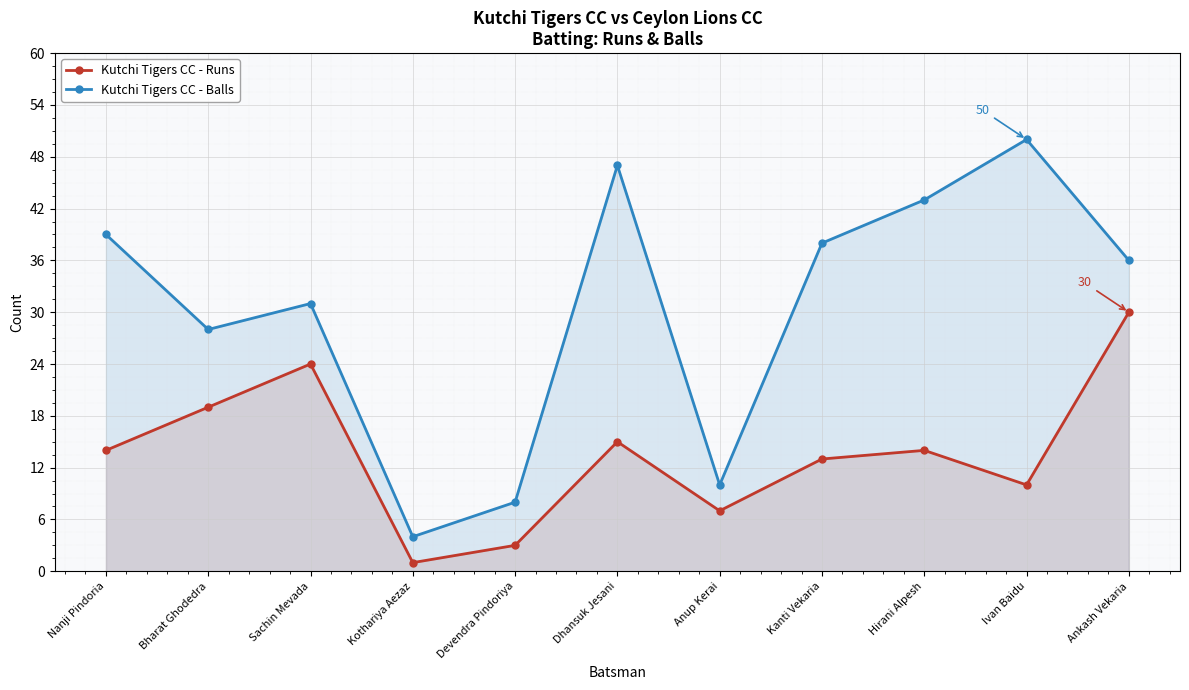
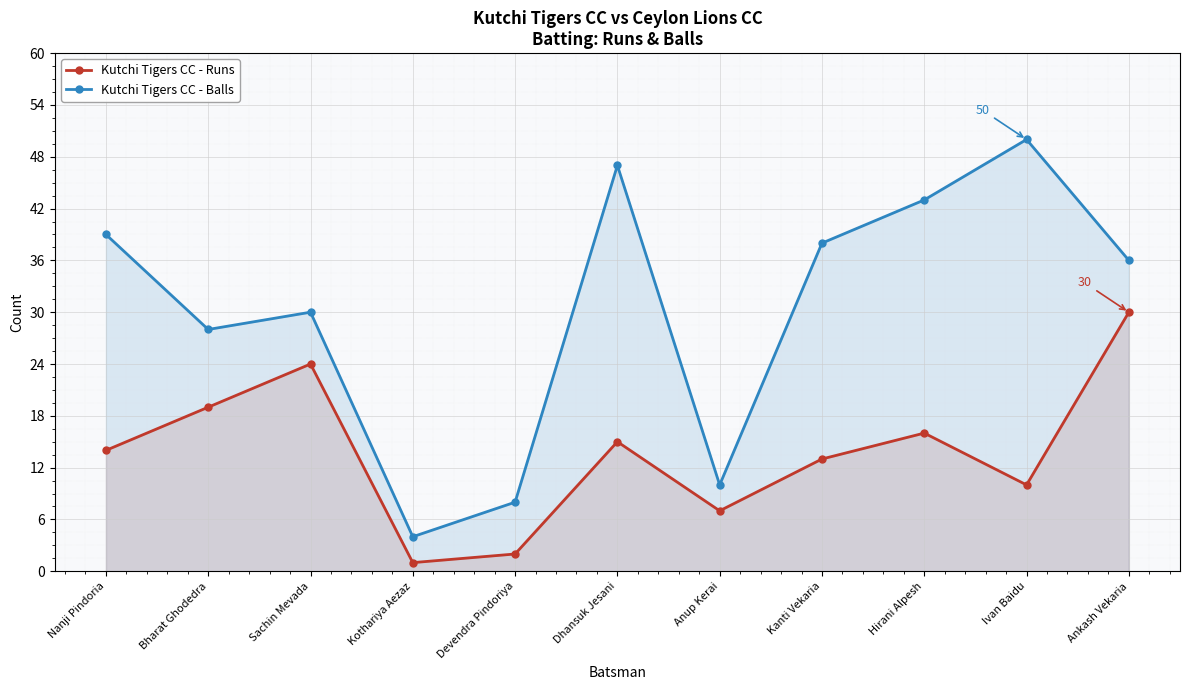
  {
    "Kutchi Tigers CC - Runs": {
      "Nanji Pindoria": 14,
      "Bharat Ghodedra": 19,
      "Sachin Mevada": 24,
      "Kothariya Aezaz": 1,
-     "Devendra Pindoriya": 3,
+     "Devendra Pindoriya": 2,
      "Dhansuk Jesani": 15,
      "Anup Kerai": 7,
      "Kanti Vekaria": 13,
-     "Hirani Alpesh": 14,
+     "Hirani Alpesh": 16,
      "Ivan Baidu": 10
    },
    "Kutchi Tigers CC - Balls": {
      "Nanji Pindoria": 39,
      "Bharat Ghodedra": 28,
-     "Sachin Mevada": 31,
+     "Sachin Mevada": 30,
      "Kothariya Aezaz": 4,
      "Devendra Pindoriya": 8,
      "Dhansuk Jesani": 47,
      "Anup Kerai": 10,
      "Kanti Vekaria": 38,
      "Hirani Alpesh": 43,
      "Ankash Vekaria": 36
    }
  }
